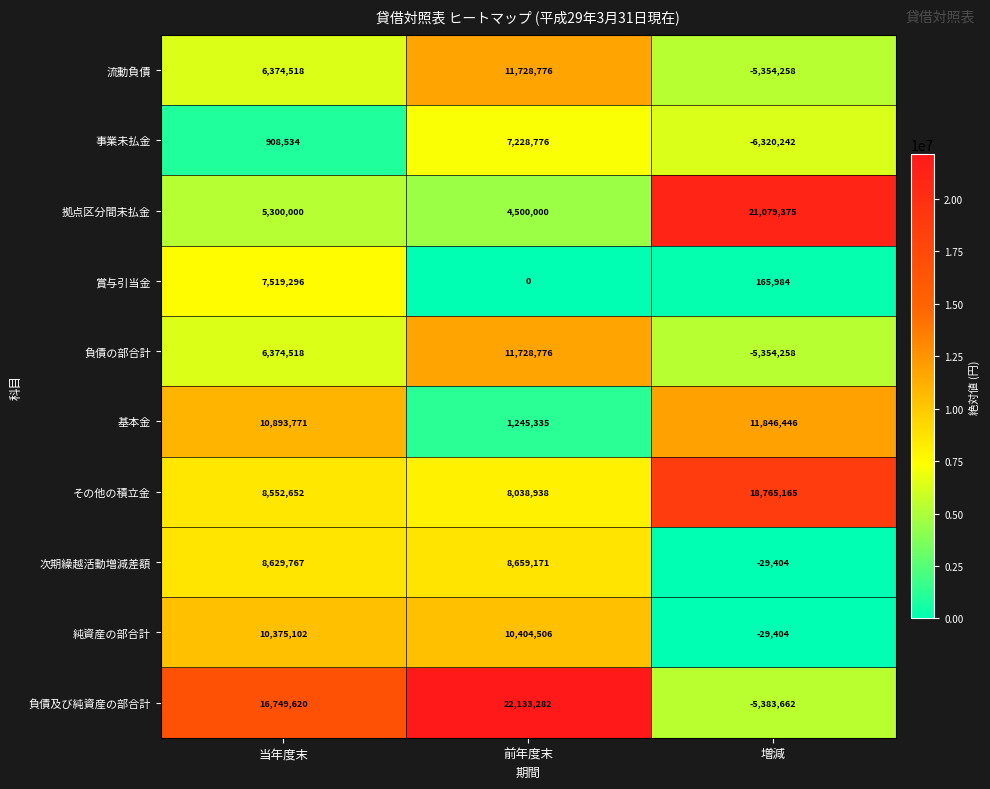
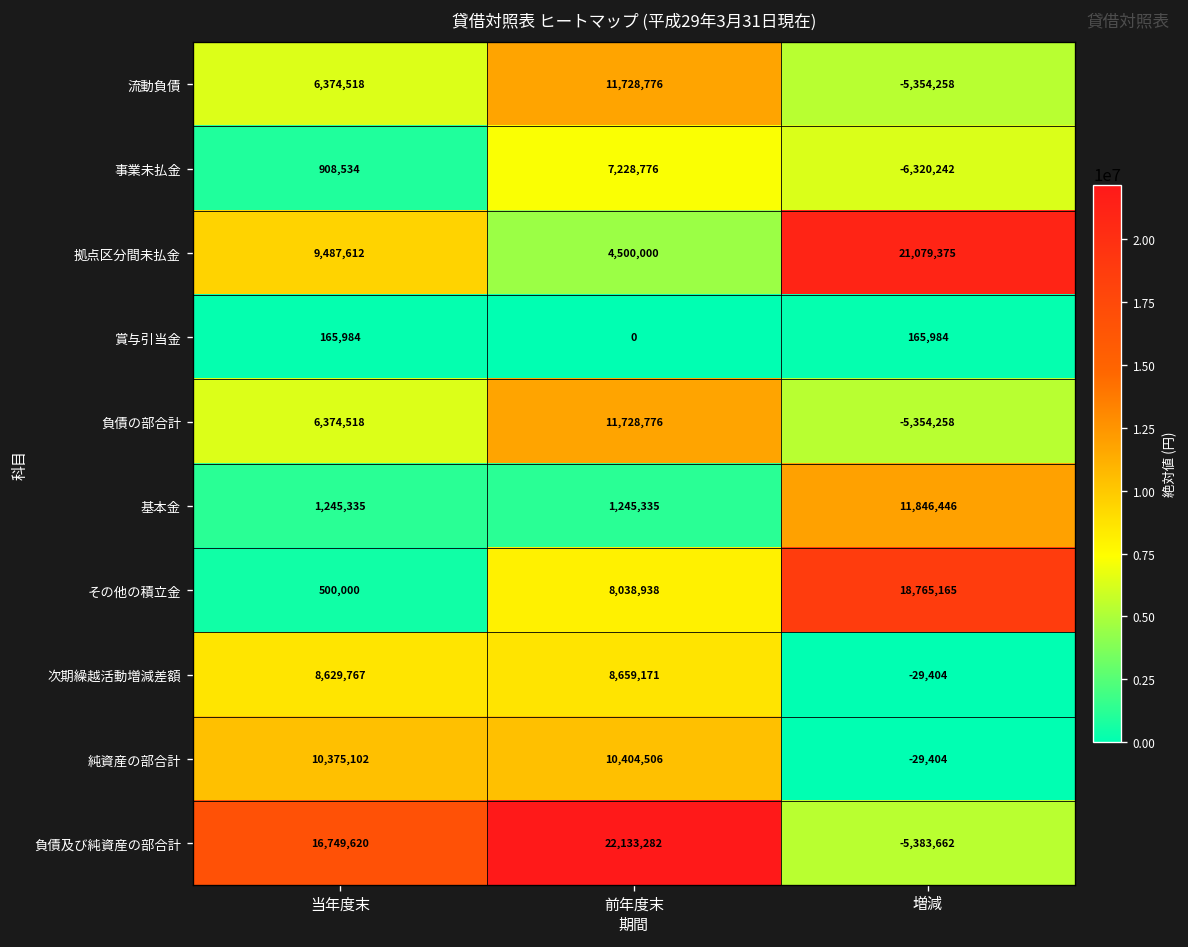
  {
    "流動負債": {
      "当年度末": "6,374,518",
      "前年度末": "11,728,776",
      "増減": "-5,354,258"
    },
    "事業未払金": {
      "当年度末": "908,534",
      "前年度末": "7,228,776",
      "増減": "-6,320,242"
    },
    "拠点区分間未払金": {
-     "当年度末": "5,300,000",
+     "当年度末": "9,487,612",
      "前年度末": "4,500,000",
      "増減": "21,079,375"
    },
    "賞与引当金": {
-     "当年度末": "7,519,296",
+     "当年度末": "165,984",
      "前年度末": "0",
      "増減": "165,984"
    },
    "負債の部合計": {
      "当年度末": "6,374,518",
      "前年度末": "11,728,776",
      "増減": "-5,354,258"
    },
    "基本金": {
-     "当年度末": "10,893,771",
+     "当年度末": "1,245,335",
      "前年度末": "1,245,335",
      "増減": "11,846,446"
    },
    "その他の積立金": {
-     "当年度末": "8,552,652",
+     "当年度末": "500,000",
      "前年度末": "8,038,938",
      "増減": "18,765,165"
    },
    "次期繰越活動増減差額": {
      "当年度末": "8,629,767",
      "前年度末": "8,659,171",
      "増減": "-29,404"
    },
    "純資産の部合計": {
      "当年度末": "10,375,102",
      "前年度末": "10,404,506",
      "増減": "-29,404"
    },
    "負債及び純資産の部合計": {
      "当年度末": "16,749,620",
      "前年度末": "22,133,282",
      "増減": "-5,383,662"
    }
  }
